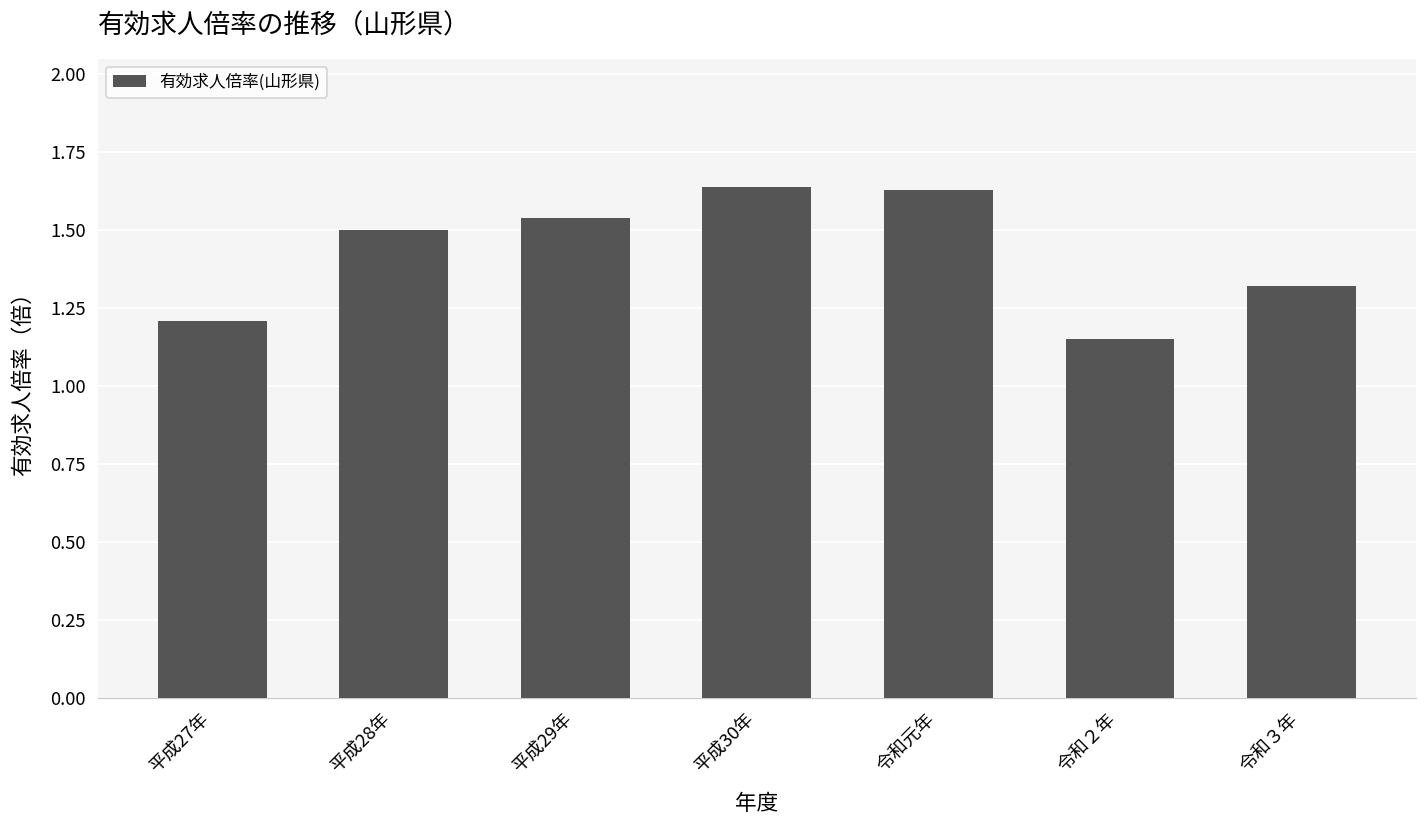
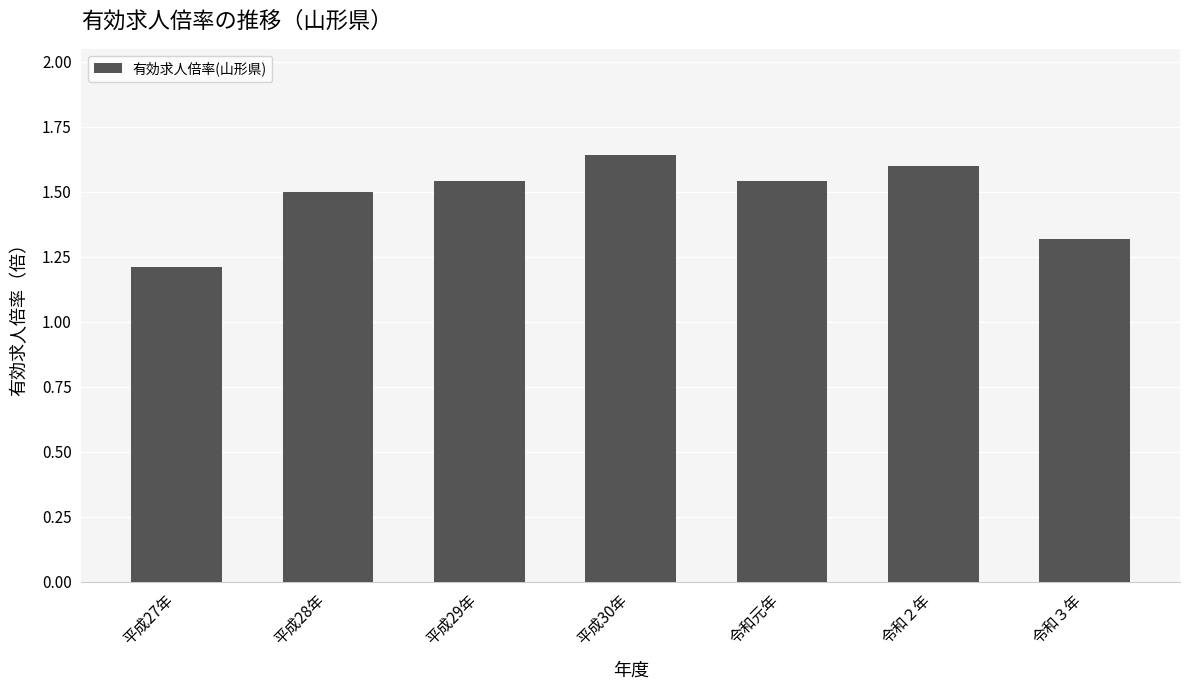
  {
    "平成27年": 1.21,
    "平成28年": 1.50,
    "平成29年": 1.54,
    "平成30年": 1.64,
-   "令和元年": 1.63,
-   "令和２年": 1.15,
+   "令和元年": 1.54,
+   "令和２年": 1.60,
    "令和３年": 1.32
  }
